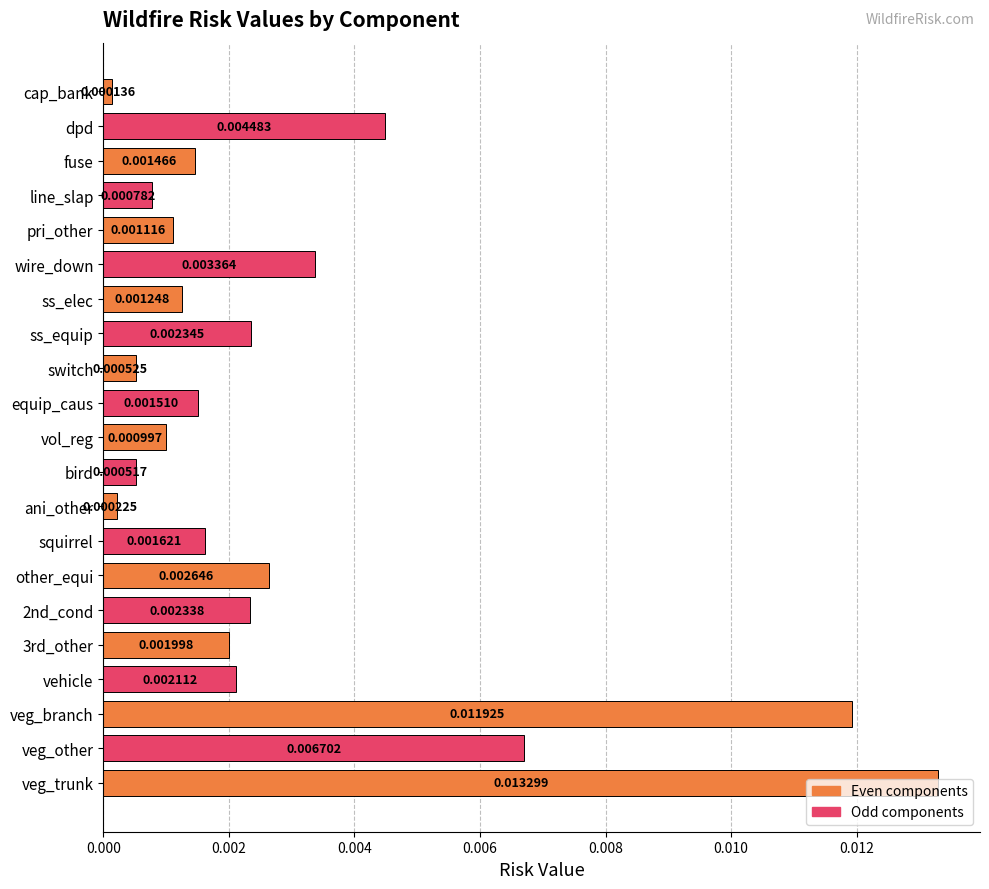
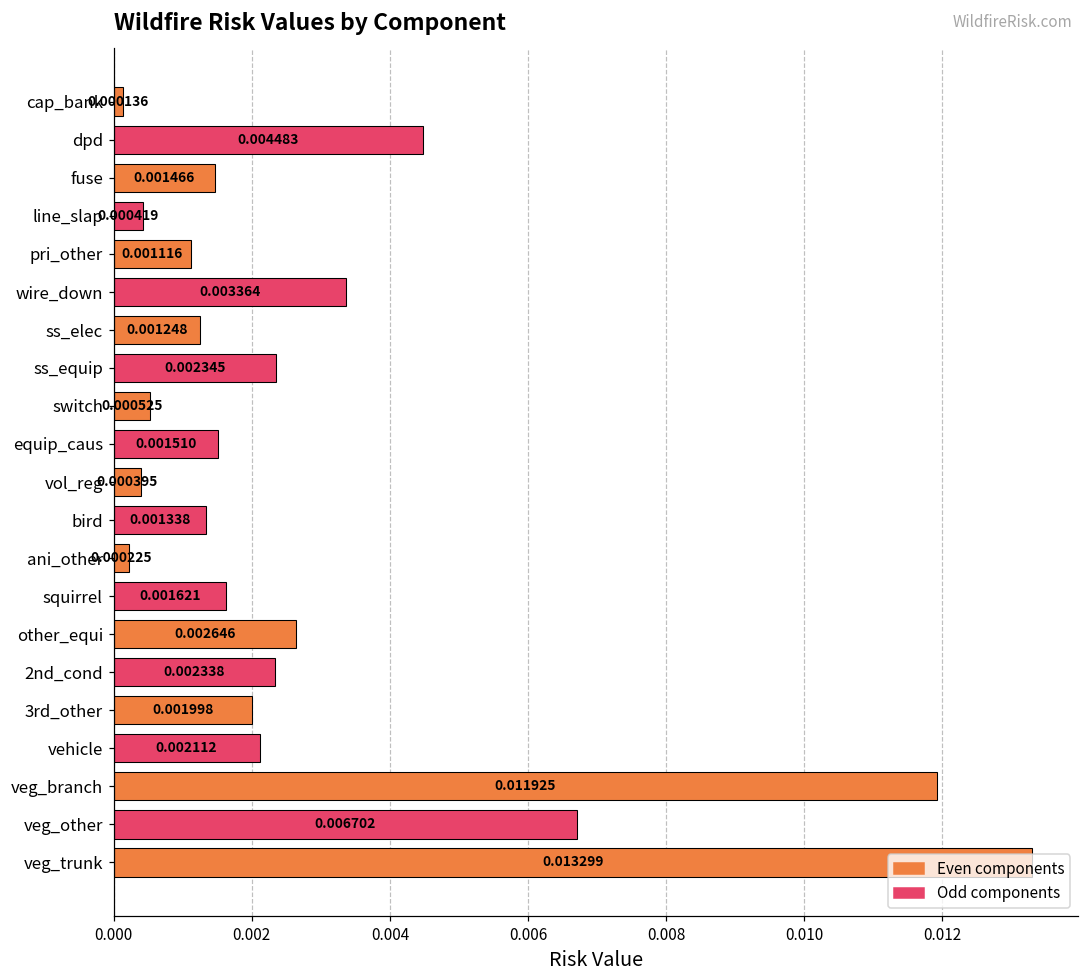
  {
    "cap_bank": 0.000136,
    "dpd": 0.004483,
    "fuse": 0.001466,
-   "line_slap": 0.000782,
+   "line_slap": 0.000419,
    "pri_other": 0.001116,
    "wire_down": 0.003364,
    "ss_elec": 0.001248,
    "ss_equip": 0.002345,
    "switch": 0.000525,
    "equip_caus": 0.001510,
-   "vol_reg": 0.000997,
-   "bird": 0.000517,
+   "vol_reg": 0.000395,
+   "bird": 0.001338,
    "ani_other": 0.000225,
    "squirrel": 0.001621,
    "other_equi": 0.002646,
    "2nd_cond": 0.002338,
    "3rd_other": 0.001998,
    "vehicle": 0.002112,
    "veg_branch": 0.011925,
    "veg_other": 0.006702
  }
